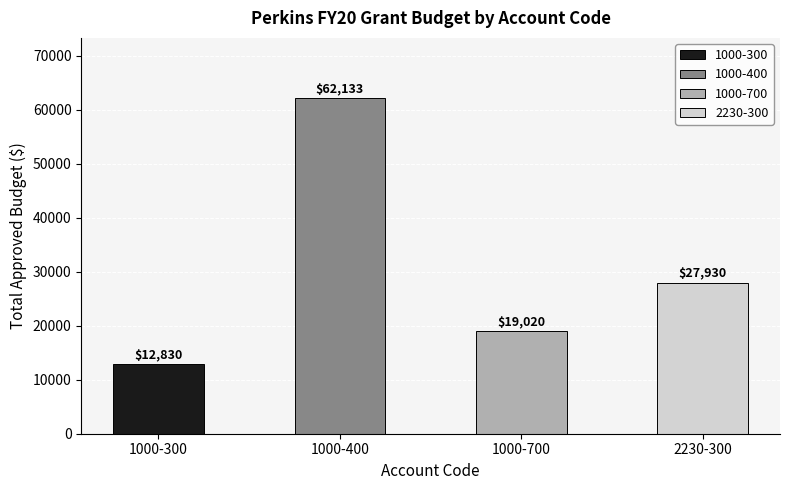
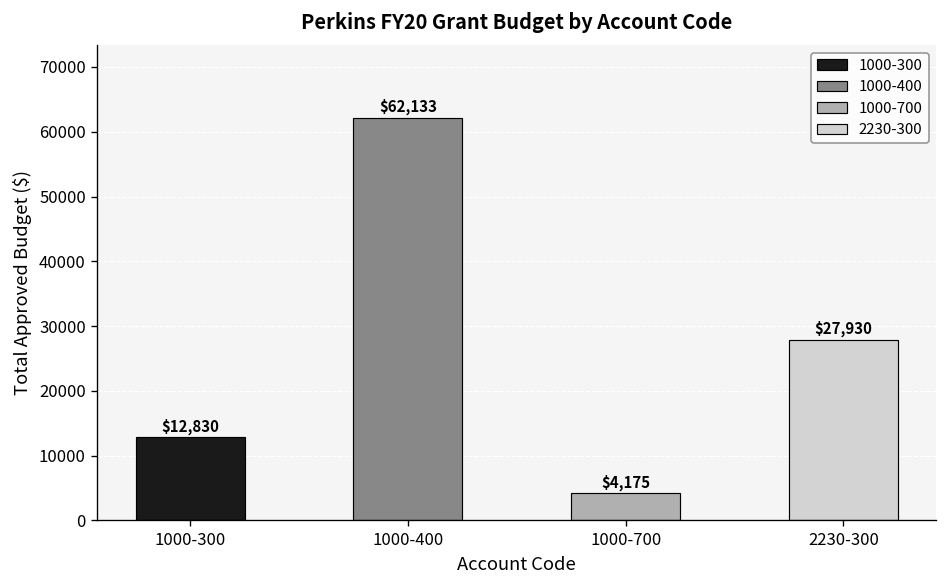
  {
    "1000-300": "$12,830",
    "1000-400": "$62,133",
-   "1000-700": "$19,020",
+   "1000-700": "$4,175",
    "2230-300": "$27,930"
  }
